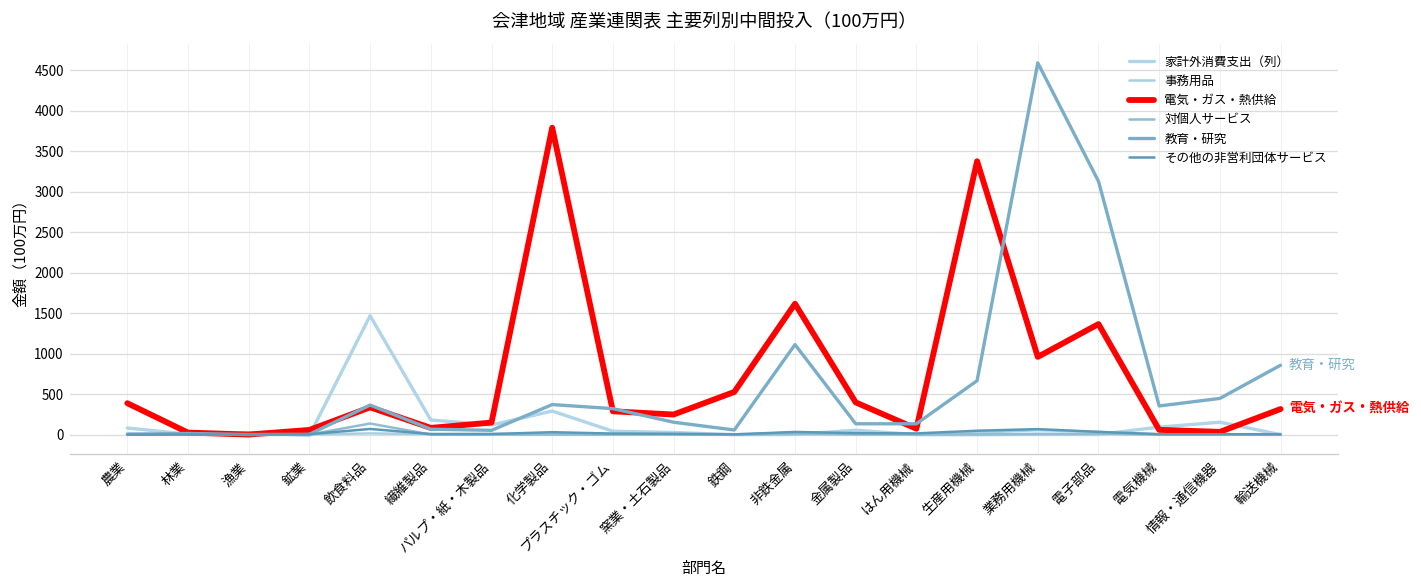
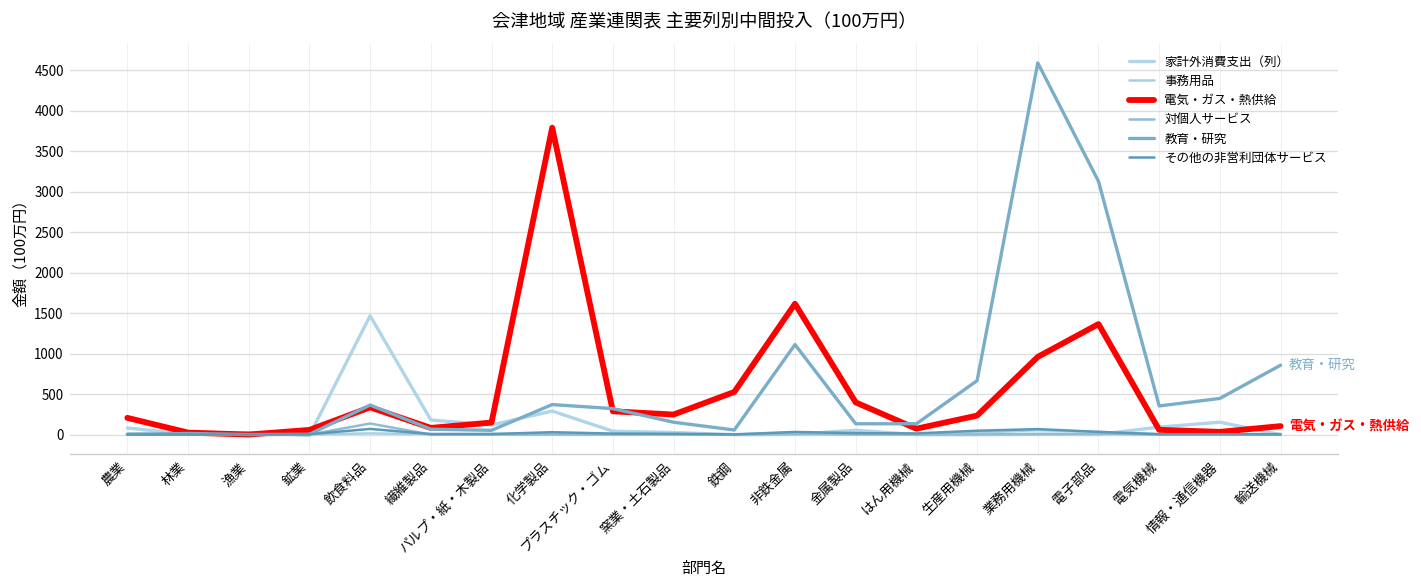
  {
    "電気・ガス・熱供給": {
-     "農業": 400,
+     "農業": 200,
      "鉱業": 100,
      "化学製品": 3800,
      "窯業・土石製品": 200,
      "鉄鋼": 500,
      "非鉄金属": 1600,
      "金属製品": 400,
      "はん用機械": 100,
-     "生産用機械": 3400,
+     "生産用機械": 200,
      "業務用機械": 1000,
      "電子部品": 1400,
-     "輸送機械": 300
+     "輸送機械": 100
    }
  }
